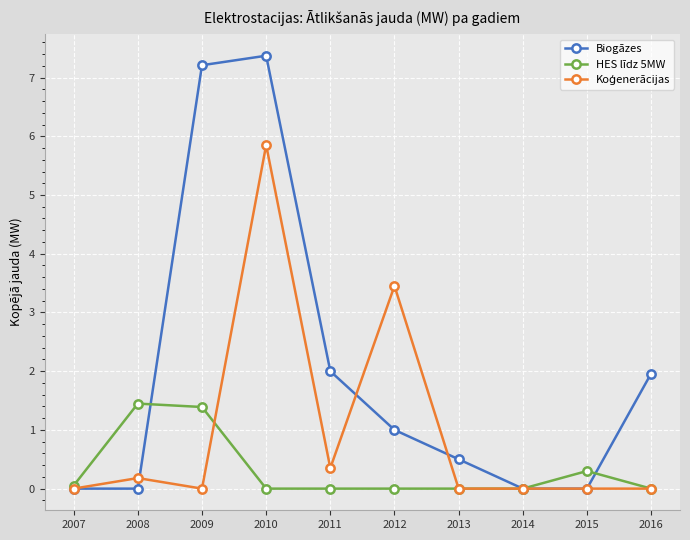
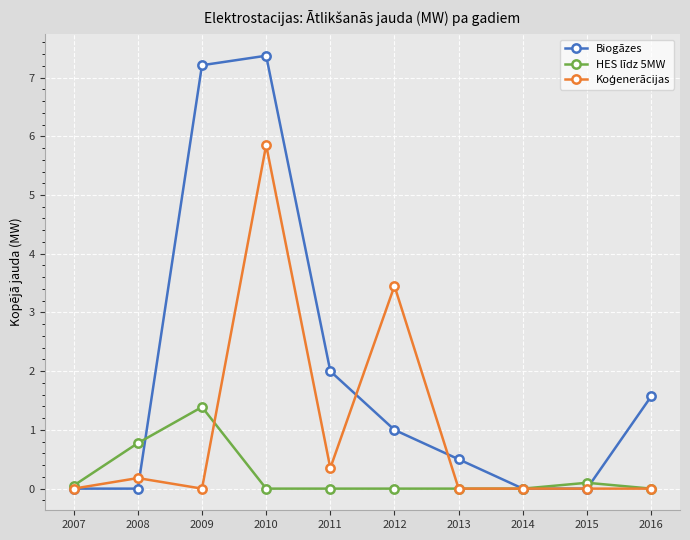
  {
    "Biogāzes": {
      "2008": 0.0,
      "2009": 7.2,
      "2010": 7.4,
      "2011": 2.0,
      "2012": 1.0,
      "2013": 0.5,
-     "2016": 2.0
+     "2016": 1.6
    },
    "HES līdz 5MW": {
      "2007": 0.1,
-     "2008": 1.4,
+     "2008": 0.8,
      "2009": 1.4,
      "2010": 0.0,
      "2011": 0.0,
      "2012": 0.0,
-     "2015": 0.3
+     "2015": 0.1
    },
    "Koģenerācijas": {
      "2008": 0.2,
      "2009": 0.0,
      "2010": 5.9,
      "2011": 0.4,
      "2012": 3.5
    }
  }
